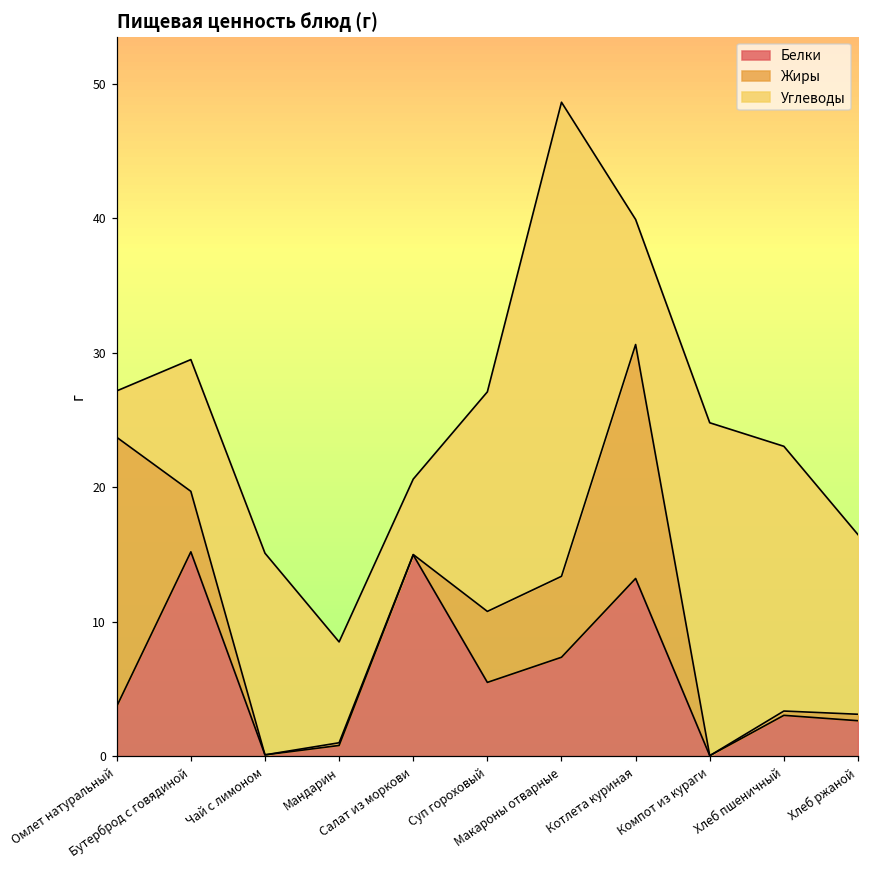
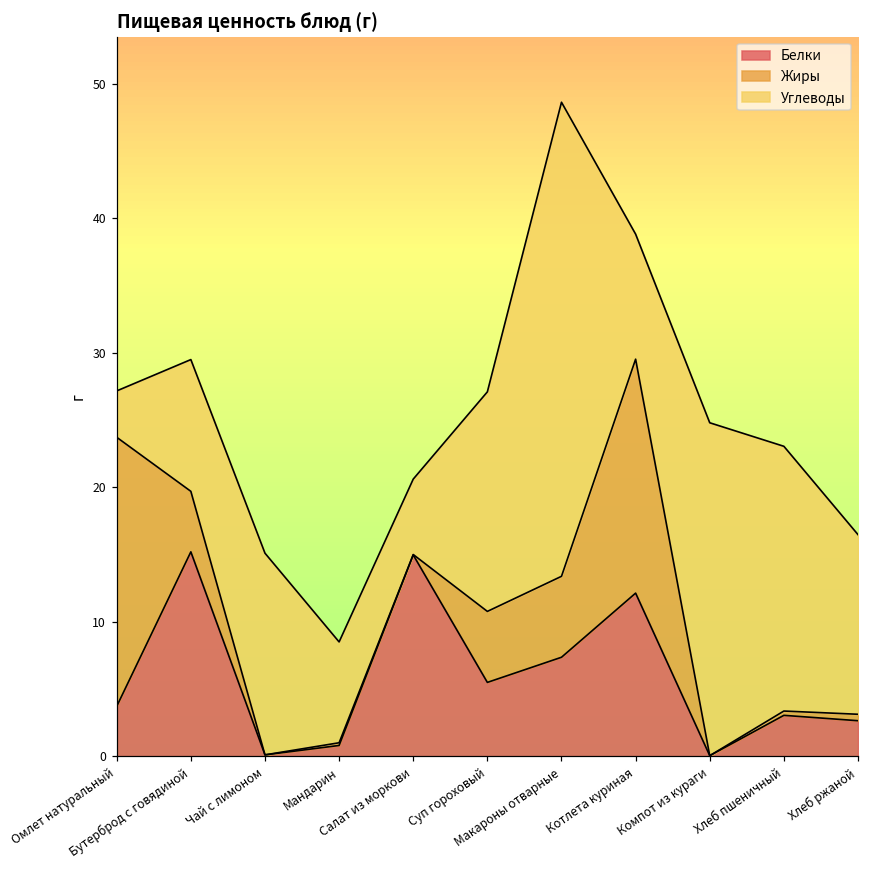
  {
    "Белки": {
      "Омлет натуральный": 3.7,
      "Бутерброд с говядиной": 15.2,
      "Суп гороховый": 5.5,
      "Макароны отварные": 7.4,
-     "Котлета куриная": 13.2,
+     "Котлета куриная": 12.1,
      "Хлеб пшеничный": 3.0,
      "Хлеб ржаной": 2.6
    }
  }
